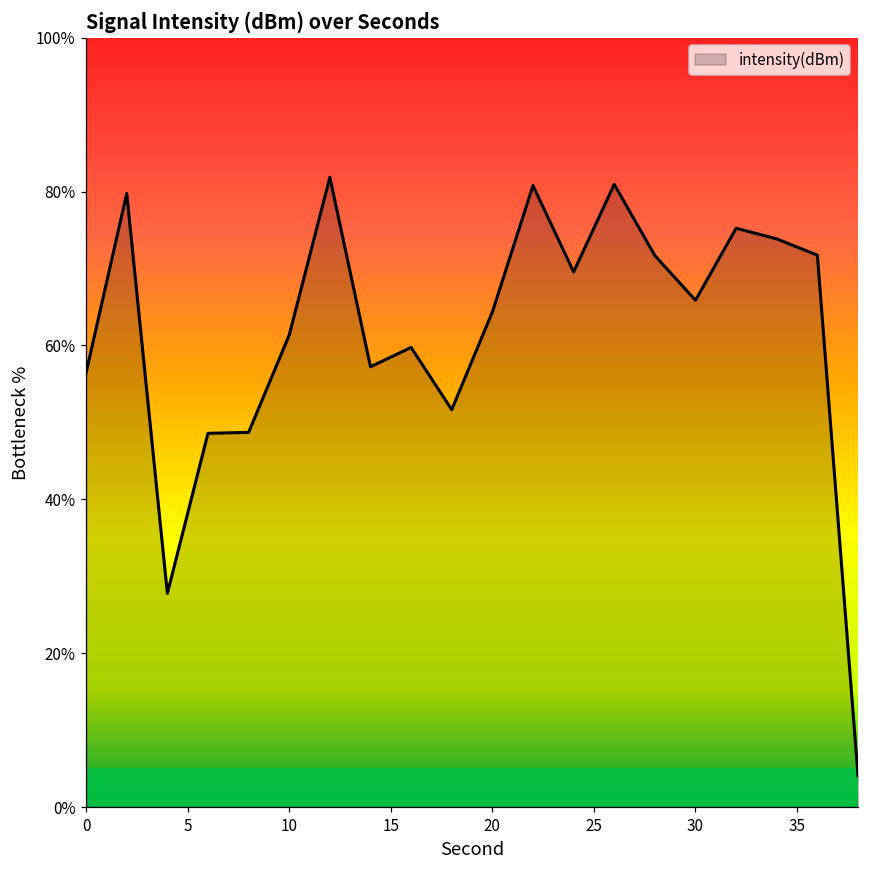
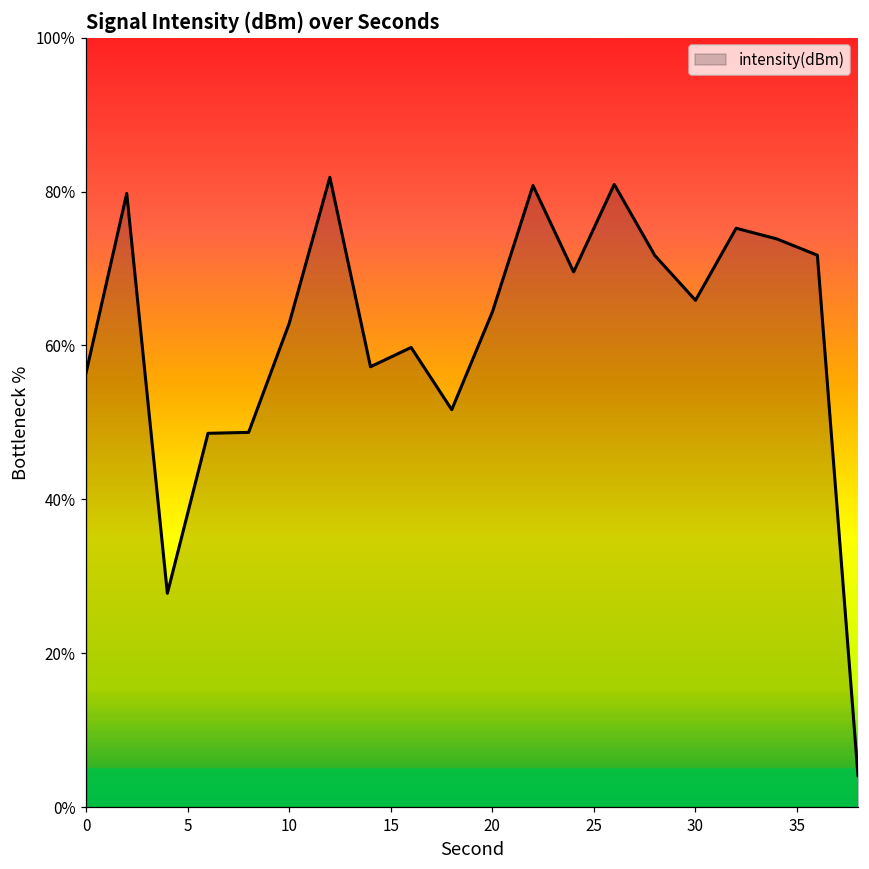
  {
    "0": "56%",
-   "10": "61%",
+   "10": "63%",
    "20": "64%",
    "30": "66%"
  }
